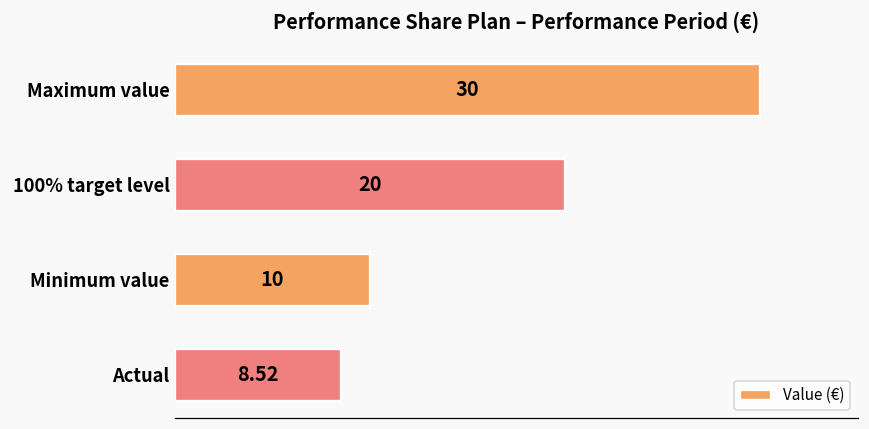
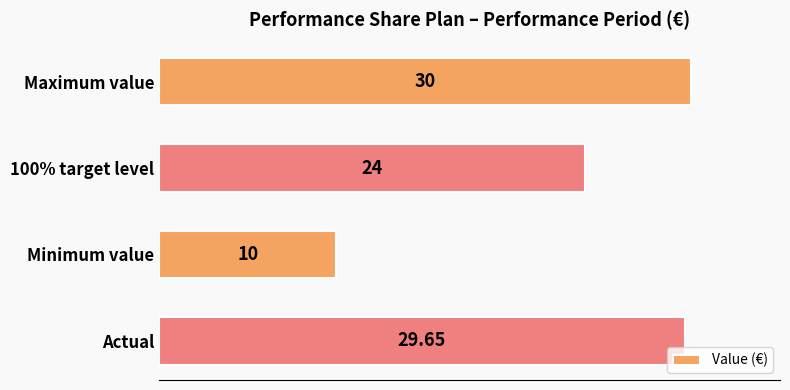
  {
    "Maximum value": 30,
-   "100% target level": 20,
+   "100% target level": 24,
    "Minimum value": 10,
-   "Actual": 8.52
+   "Actual": 29.65
  }
